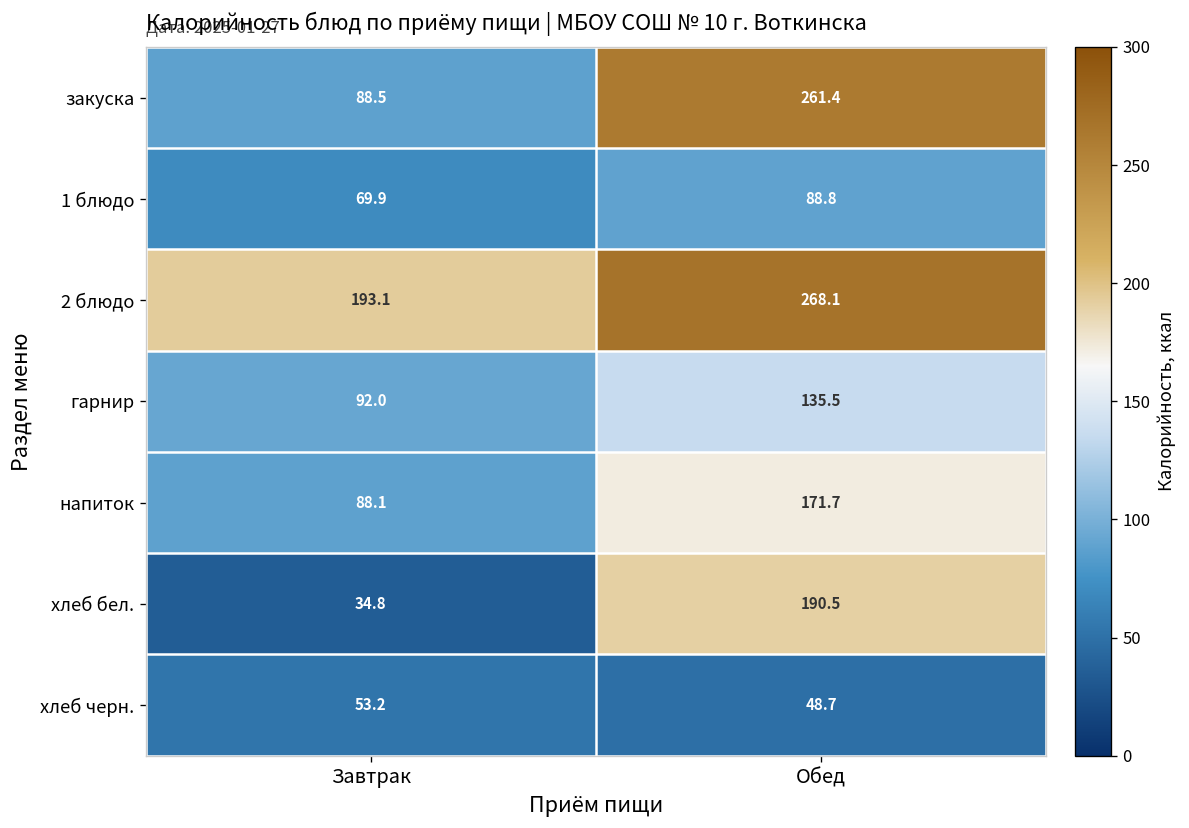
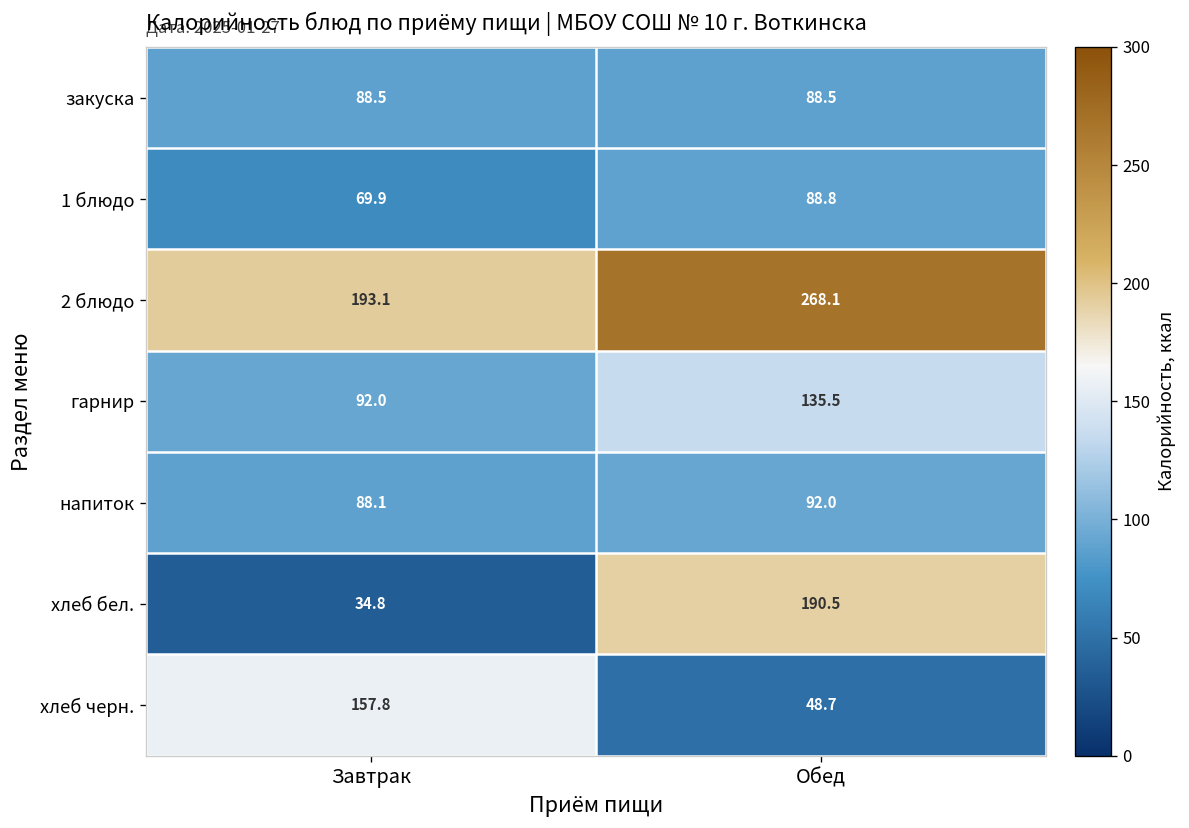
  {
    "закуска": {
      "Завтрак": 88.5,
-     "Обед": 261.4
+     "Обед": 88.5
    },
    "1 блюдо": {
      "Завтрак": 69.9,
      "Обед": 88.8
    },
    "2 блюдо": {
      "Завтрак": 193.1,
      "Обед": 268.1
    },
    "гарнир": {
      "Завтрак": 92.0,
      "Обед": 135.5
    },
    "напиток": {
      "Завтрак": 88.1,
-     "Обед": 171.7
+     "Обед": 92.0
    },
    "хлеб бел.": {
      "Завтрак": 34.8,
      "Обед": 190.5
    },
    "хлеб черн.": {
-     "Завтрак": 53.2,
+     "Завтрак": 157.8,
      "Обед": 48.7
    }
  }
